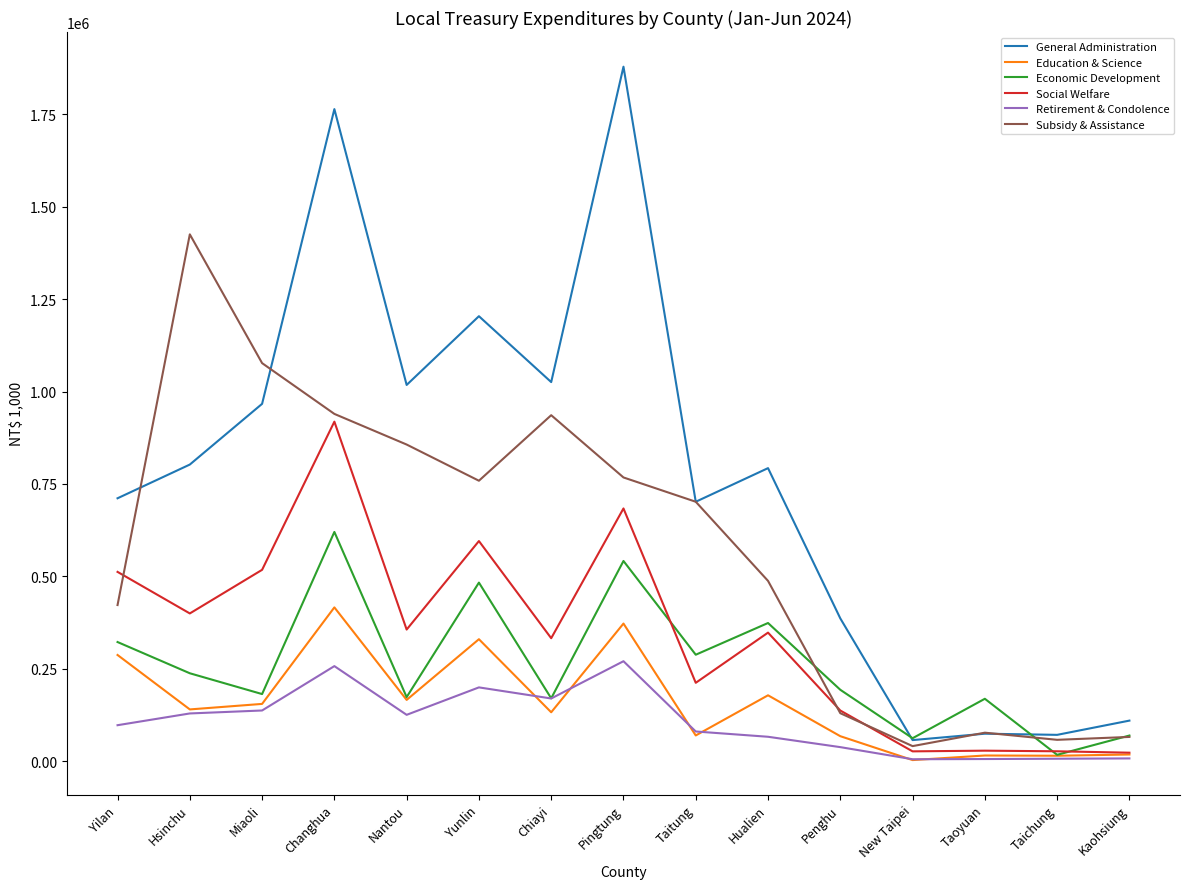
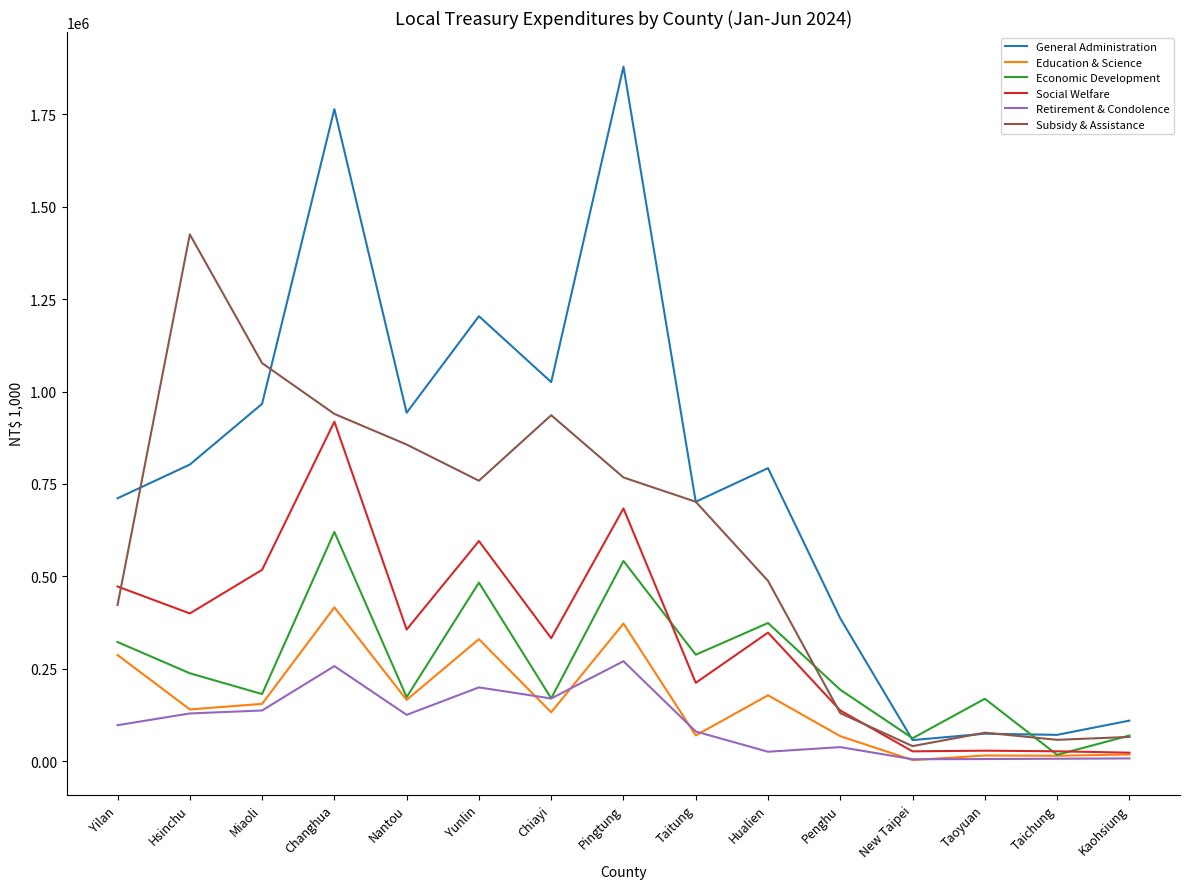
  {
    "General Administration": {
      "Yilan": 710000,
      "Hsinchu": 800000,
      "Miaoli": 970000,
      "Changhua": 1760000,
-     "Nantou": 1020000,
+     "Nantou": 940000,
      "Yunlin": 1200000,
      "Chiayi": 1030000,
      "Pingtung": 1880000,
      "Hualien": 790000,
      "Penghu": 390000,
      "Taichung": 70000,
      "Kaohsiung": 110000
    },
    "Education & Science": {
      "Yilan": 290000,
      "Hsinchu": 140000,
      "Miaoli": 150000,
      "Changhua": 420000,
      "Nantou": 170000,
      "Yunlin": 330000,
      "Chiayi": 130000,
      "Pingtung": 370000,
      "Taitung": 70000,
      "Hualien": 180000,
      "Penghu": 70000,
      "Taoyuan": 10000
    },
    "Economic Development": {
      "Yilan": 320000,
      "Hsinchu": 240000,
      "Miaoli": 180000,
      "Changhua": 620000,
      "Nantou": 170000,
      "Yunlin": 480000,
      "Pingtung": 540000,
      "Taitung": 290000,
      "Hualien": 370000,
      "Penghu": 190000,
      "Taoyuan": 170000
    },
    "Social Welfare": {
-     "Yilan": 510000,
+     "Yilan": 470000,
      "Hsinchu": 400000,
      "Miaoli": 520000,
      "Changhua": 920000,
      "Nantou": 360000,
      "Yunlin": 600000,
      "Chiayi": 330000,
      "Pingtung": 680000,
      "Taitung": 210000,
      "Hualien": 350000,
      "Penghu": 140000,
      "New Taipei": 30000,
      "Taoyuan": 30000,
      "Taichung": 30000
    },
    "Retirement & Condolence": {
      "Yilan": 100000,
      "Hsinchu": 130000,
      "Miaoli": 140000,
      "Changhua": 260000,
      "Nantou": 130000,
      "Yunlin": 200000,
      "Pingtung": 270000,
      "Taitung": 80000,
-     "Hualien": 70000,
+     "Hualien": 30000,
      "Penghu": 40000,
      "Taoyuan": 10000,
      "Taichung": 10000,
      "Kaohsiung": 10000
    },
    "Subsidy & Assistance": {
      "Yilan": 420000,
      "Hsinchu": 1430000,
      "Miaoli": 1080000,
      "Changhua": 940000,
      "Nantou": 860000,
      "Yunlin": 760000,
      "Chiayi": 940000,
      "Pingtung": 770000,
      "Hualien": 490000,
      "Penghu": 130000,
      "New Taipei": 40000,
      "Taichung": 60000
    }
  }
